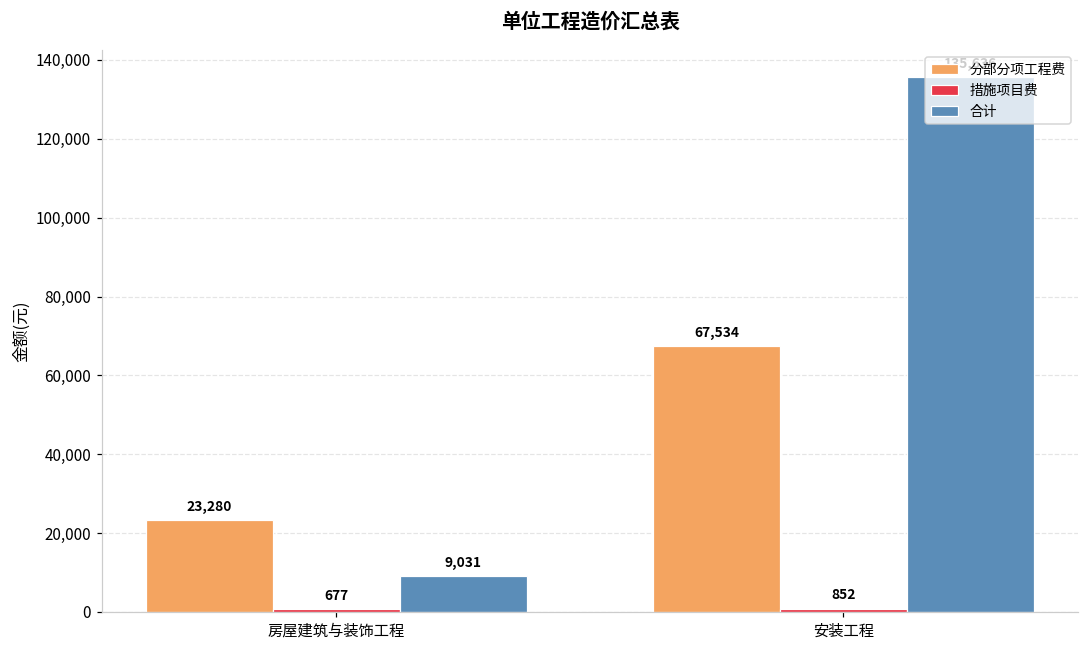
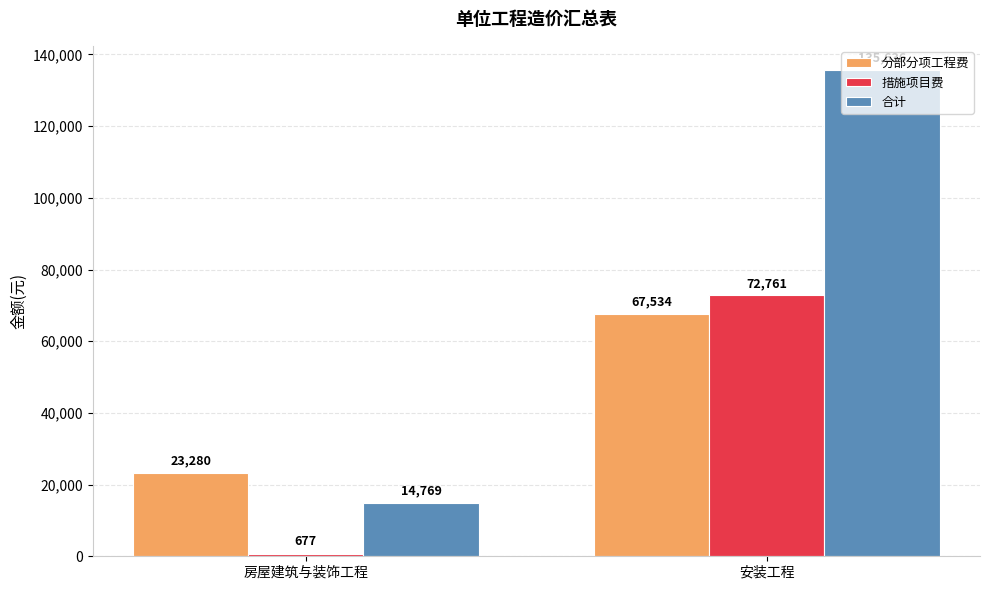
  {
    "分部分项工程费": {
      "房屋建筑与装饰工程": "23,280",
      "安装工程": "67,534"
    },
    "措施项目费": {
      "房屋建筑与装饰工程": "677",
-     "安装工程": "852"
+     "安装工程": "72,761"
    },
    "合计": {
-     "房屋建筑与装饰工程": "9,031"
+     "房屋建筑与装饰工程": "14,769"
    }
  }
